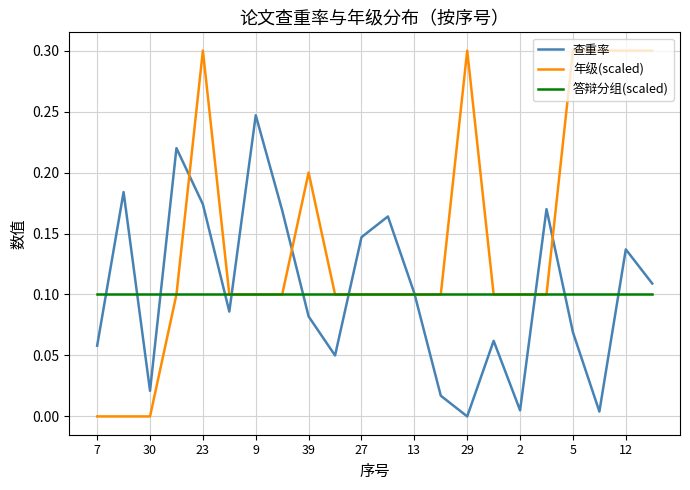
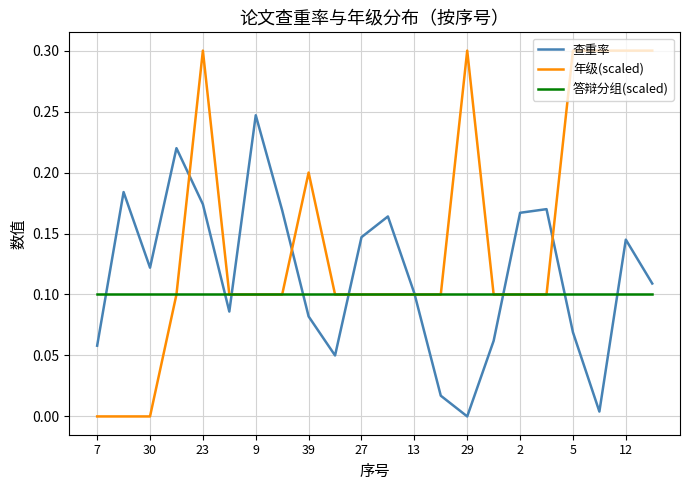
  {
    "查重率": {
-     "30": 0.021,
+     "30": 0.122,
      "23": 0.174,
      "39": 0.082,
      "27": 0.147,
      "29": 0.000,
-     "2": 0.005,
-     "12": 0.137
+     "2": 0.167,
+     "12": 0.145
    },
    "年级(scaled)": {
      "30": 0.000,
      "23": 0.300,
      "39": 0.200,
      "29": 0.300
    },
    "答辩分组(scaled)": {
      "30": 0.100,
      "23": 0.100,
      "39": 0.100,
      "29": 0.100,
      "12": 0.100
    }
  }
